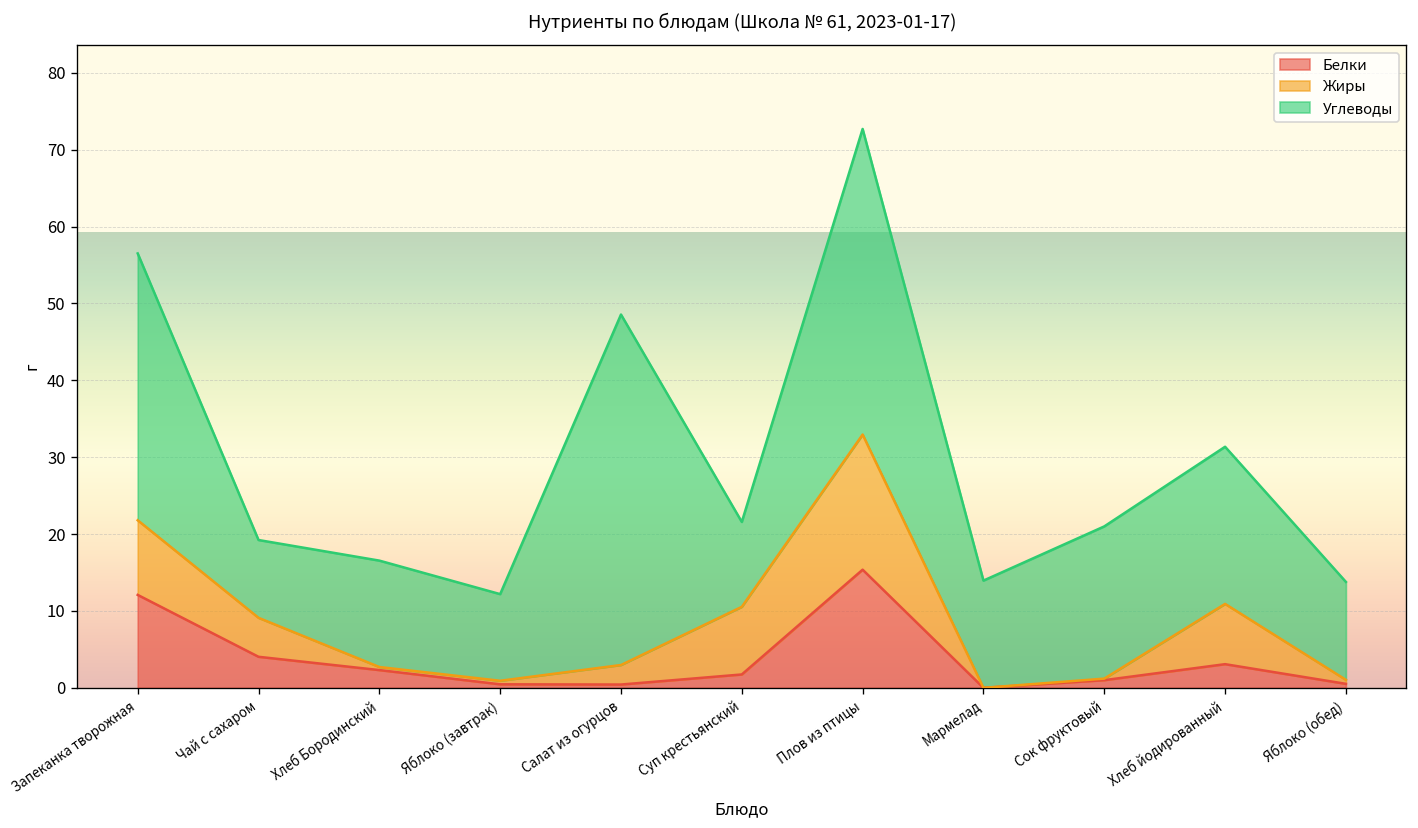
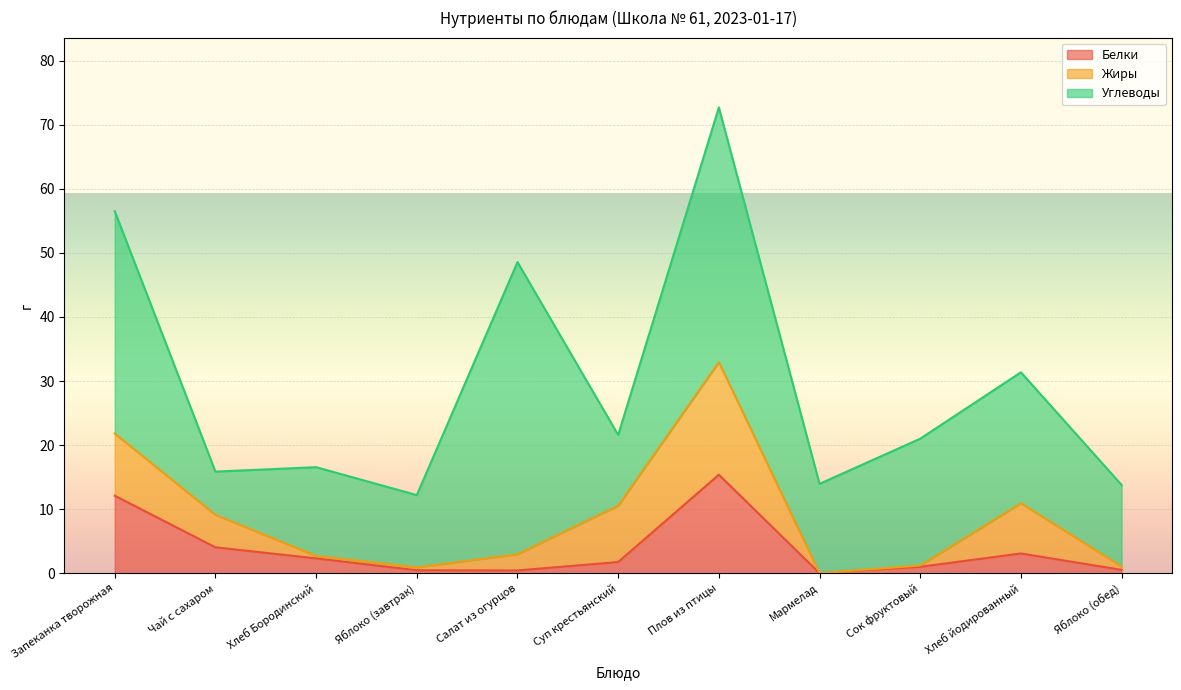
  {
    "Белки": {
      "Запеканка творожная": 12,
      "Чай с сахаром": 4,
      "Хлеб Бородинский": 2,
      "Яблоко (завтрак)": 0,
      "Салат из огурцов": 0,
      "Суп крестьянский": 2,
      "Плов из птицы": 15,
      "Хлеб йодированный": 3,
      "Яблоко (обед)": 1
    },
    "Жиры": {
      "Запеканка творожная": 10,
      "Чай с сахаром": 5,
      "Хлеб Бородинский": 0,
      "Яблоко (завтрак)": 0,
      "Салат из огурцов": 3,
      "Суп крестьянский": 9,
      "Плов из птицы": 18,
      "Хлеб йодированный": 8,
      "Яблоко (обед)": 1
    },
    "Углеводы": {
      "Запеканка творожная": 35,
-     "Чай с сахаром": 10,
+     "Чай с сахаром": 7,
      "Хлеб Бородинский": 14,
      "Яблоко (завтрак)": 11,
      "Салат из огурцов": 46,
      "Суп крестьянский": 11,
      "Плов из птицы": 40,
      "Мармелад": 14,
      "Сок фруктовый": 20,
      "Хлеб йодированный": 20,
      "Яблоко (обед)": 13
    }
  }
